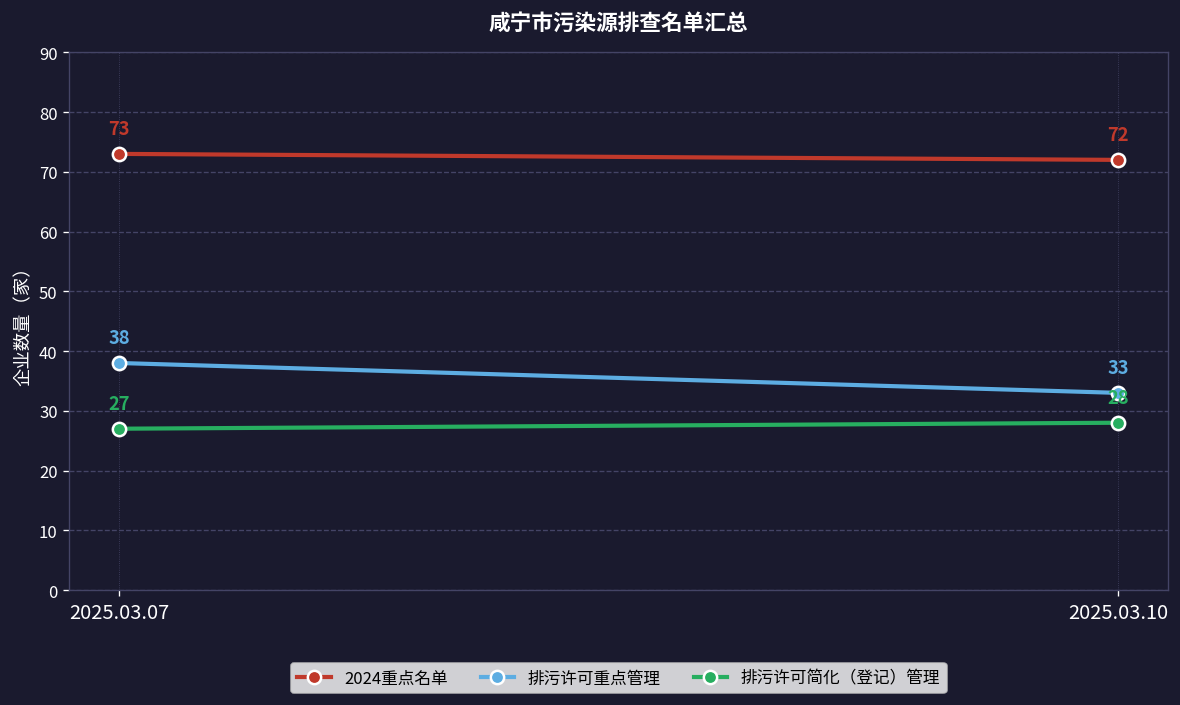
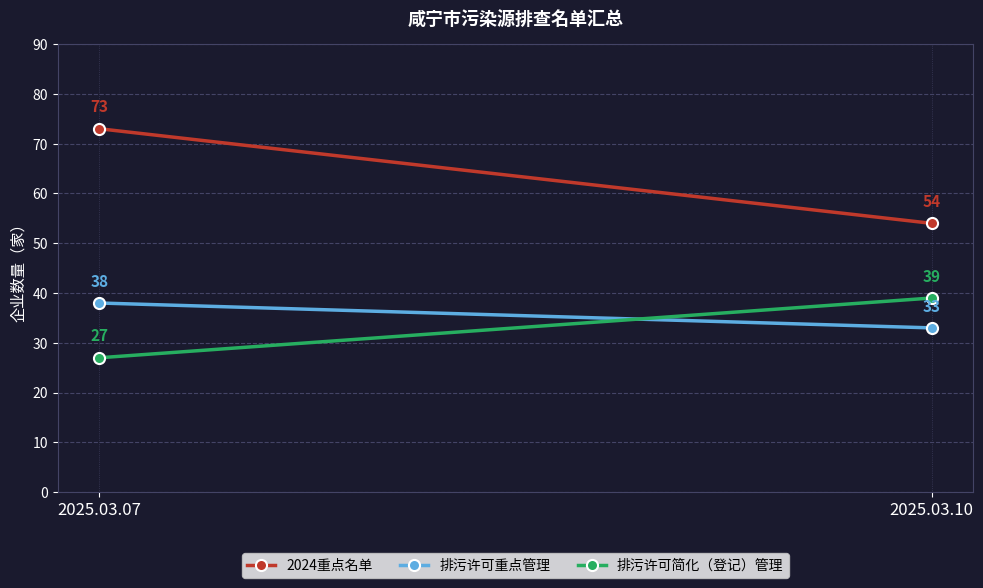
  {
    "2024重点名单": {
      "2025.03.07": 73,
-     "2025.03.10": 72
+     "2025.03.10": 54
    },
    "排污许可重点管理": {
      "2025.03.07": 38,
      "2025.03.10": 33
    },
    "排污许可简化（登记）管理": {
      "2025.03.07": 27,
-     "2025.03.10": 28
+     "2025.03.10": 39
    }
  }
